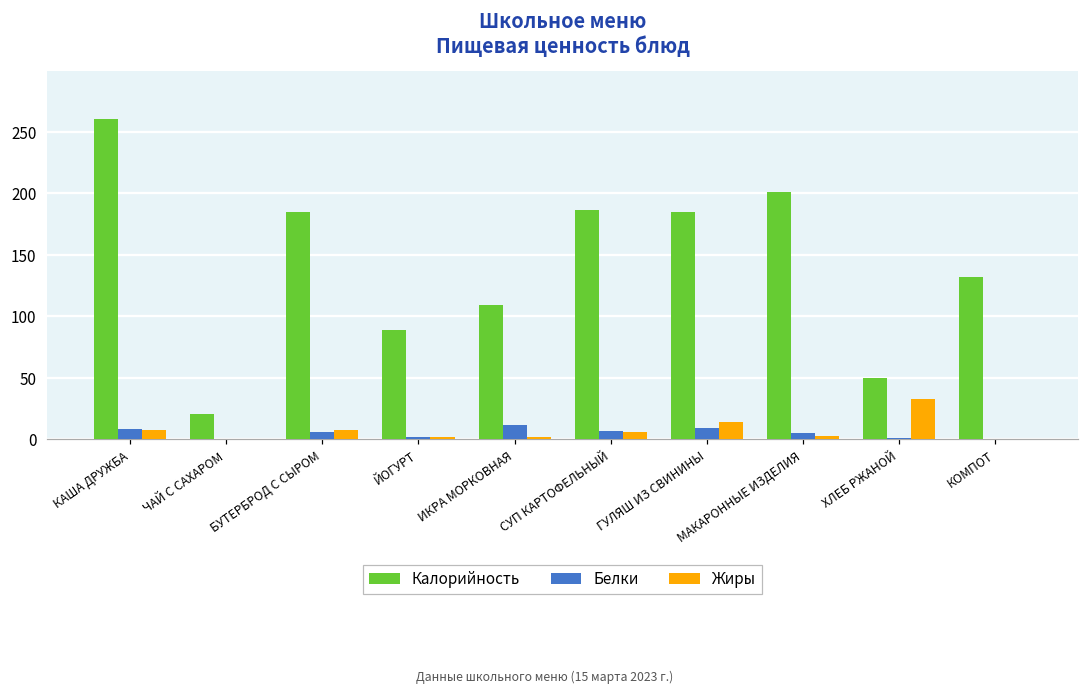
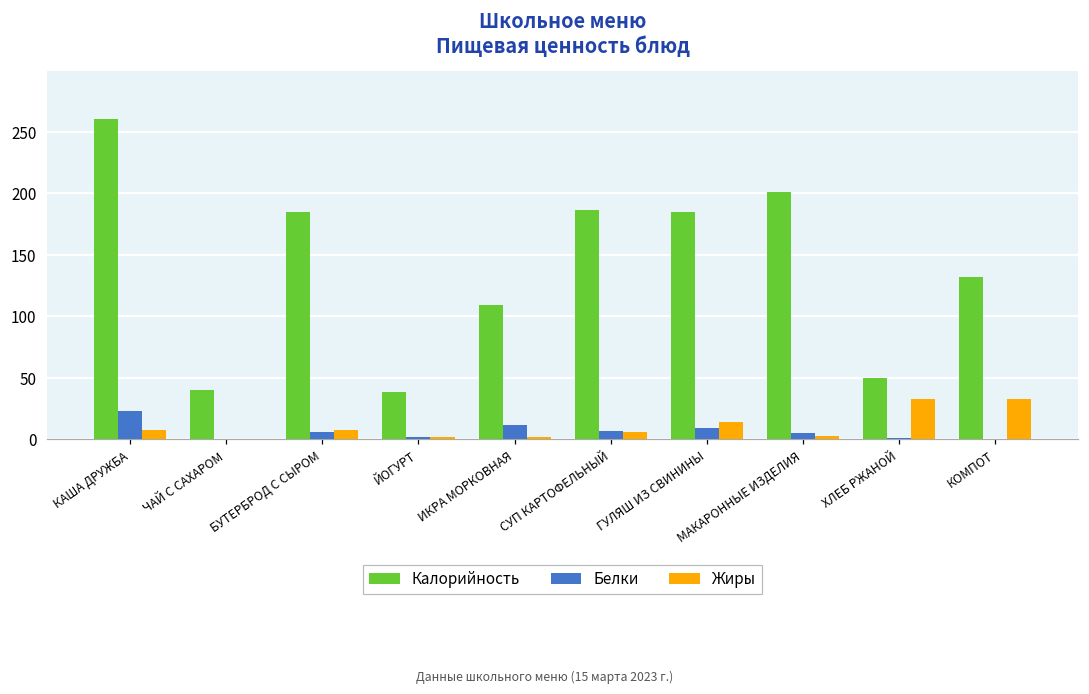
  {
    "Калорийность": {
      "КАША ДРУЖБА": 260,
-     "ЧАЙ С САХАРОМ": 21,
+     "ЧАЙ С САХАРОМ": 40,
      "БУТЕРБРОД С СЫРОМ": 185,
-     "ЙОГУРТ": 89,
+     "ЙОГУРТ": 38,
      "ИКРА МОРКОВНАЯ": 109,
      "СУП КАРТОФЕЛЬНЫЙ": 186,
      "ГУЛЯШ ИЗ СВИНИНЫ": 185,
      "МАКАРОННЫЕ ИЗДЕЛИЯ": 201,
      "ХЛЕБ РЖАНОЙ": 50,
      "КОМПОТ": 132
    },
    "Белки": {
-     "КАША ДРУЖБА": 9,
+     "КАША ДРУЖБА": 23,
      "ЧАЙ С САХАРОМ": 0,
      "БУТЕРБРОД С СЫРОМ": 6,
      "ИКРА МОРКОВНАЯ": 12,
      "СУП КАРТОФЕЛЬНЫЙ": 6,
      "ГУЛЯШ ИЗ СВИНИНЫ": 10,
      "МАКАРОННЫЕ ИЗДЕЛИЯ": 5
    },
    "Жиры": {
      "КАША ДРУЖБА": 7,
      "ЧАЙ С САХАРОМ": 0,
      "БУТЕРБРОД С СЫРОМ": 7,
      "СУП КАРТОФЕЛЬНЫЙ": 6,
      "ГУЛЯШ ИЗ СВИНИНЫ": 14,
      "МАКАРОННЫЕ ИЗДЕЛИЯ": 3,
      "ХЛЕБ РЖАНОЙ": 33,
-     "КОМПОТ": 0
+     "КОМПОТ": 33
    }
  }
